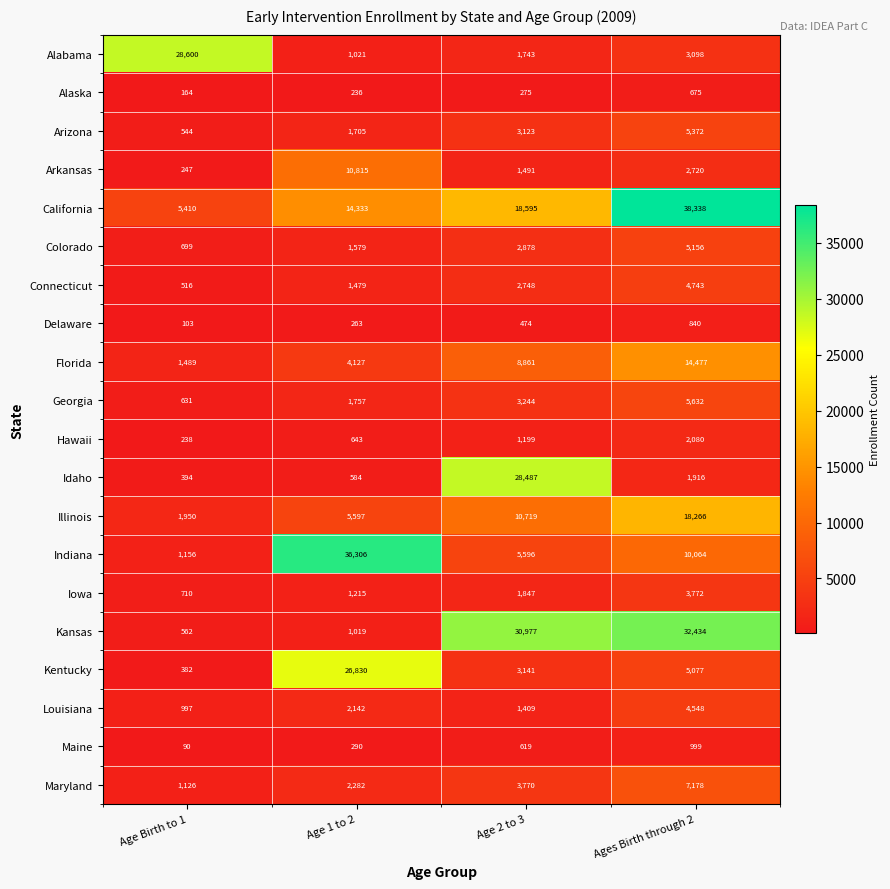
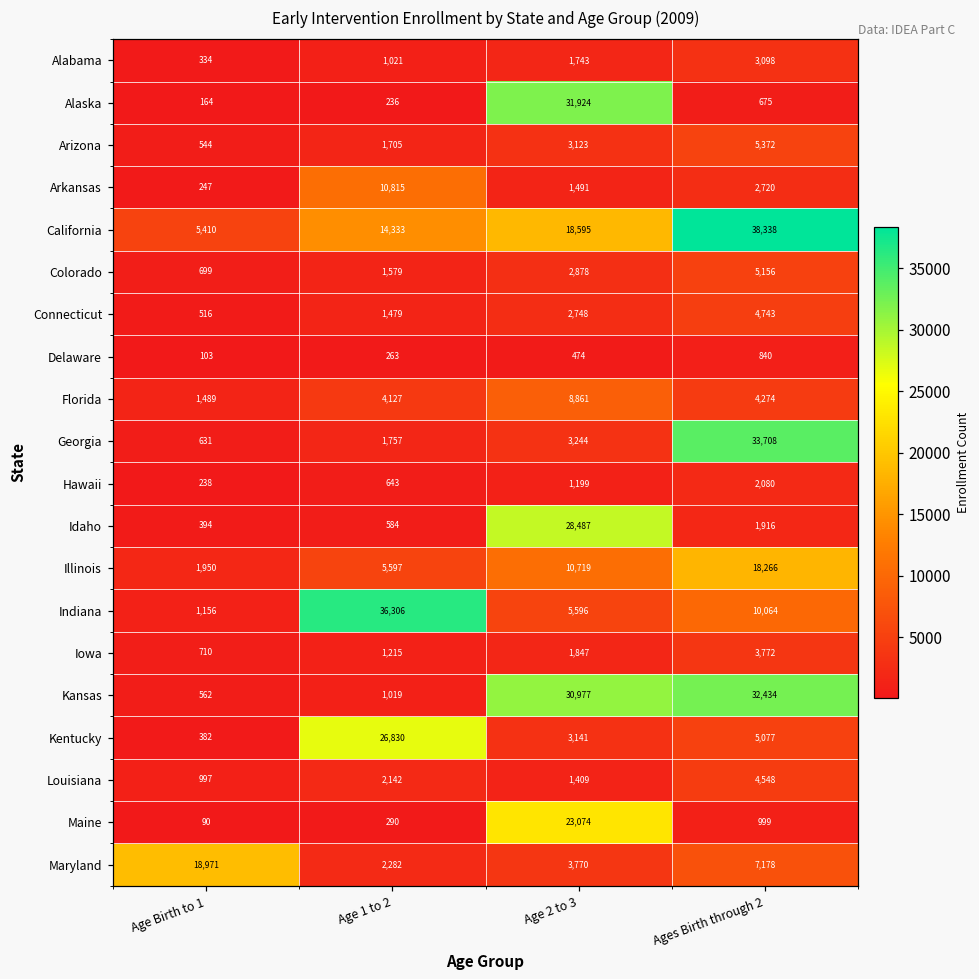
  {
    "Alabama": {
-     "Age Birth to 1": "28,600",
+     "Age Birth to 1": "334",
      "Age 1 to 2": "1,021",
      "Age 2 to 3": "1,743",
      "Ages Birth through 2": "3,098"
    },
    "Alaska": {
      "Age Birth to 1": "164",
      "Age 1 to 2": "236",
-     "Age 2 to 3": "275",
+     "Age 2 to 3": "31,924",
      "Ages Birth through 2": "675"
    },
    "Arizona": {
      "Age Birth to 1": "544",
      "Age 1 to 2": "1,705",
      "Age 2 to 3": "3,123",
      "Ages Birth through 2": "5,372"
    },
    "Arkansas": {
      "Age Birth to 1": "247",
      "Age 1 to 2": "10,815",
      "Age 2 to 3": "1,491",
      "Ages Birth through 2": "2,720"
    },
    "California": {
      "Age Birth to 1": "5,410",
      "Age 1 to 2": "14,333",
      "Age 2 to 3": "18,595",
      "Ages Birth through 2": "38,338"
    },
    "Colorado": {
      "Age Birth to 1": "699",
      "Age 1 to 2": "1,579",
      "Age 2 to 3": "2,878",
      "Ages Birth through 2": "5,156"
    },
    "Connecticut": {
      "Age Birth to 1": "516",
      "Age 1 to 2": "1,479",
      "Age 2 to 3": "2,748",
      "Ages Birth through 2": "4,743"
    },
    "Delaware": {
      "Age Birth to 1": "103",
      "Age 1 to 2": "263",
      "Age 2 to 3": "474",
      "Ages Birth through 2": "840"
    },
    "Florida": {
      "Age Birth to 1": "1,489",
      "Age 1 to 2": "4,127",
      "Age 2 to 3": "8,861",
-     "Ages Birth through 2": "14,477"
+     "Ages Birth through 2": "4,274"
    },
    "Georgia": {
      "Age Birth to 1": "631",
      "Age 1 to 2": "1,757",
      "Age 2 to 3": "3,244",
-     "Ages Birth through 2": "5,632"
+     "Ages Birth through 2": "33,708"
    },
    "Hawaii": {
      "Age Birth to 1": "238",
      "Age 1 to 2": "643",
      "Age 2 to 3": "1,199",
      "Ages Birth through 2": "2,080"
    },
    "Idaho": {
      "Age Birth to 1": "394",
      "Age 1 to 2": "584",
      "Age 2 to 3": "28,487",
      "Ages Birth through 2": "1,916"
    },
    "Illinois": {
      "Age Birth to 1": "1,950",
      "Age 1 to 2": "5,597",
      "Age 2 to 3": "10,719",
      "Ages Birth through 2": "18,266"
    },
    "Indiana": {
      "Age Birth to 1": "1,156",
      "Age 1 to 2": "36,306",
      "Age 2 to 3": "5,596",
      "Ages Birth through 2": "10,064"
    },
    "Iowa": {
      "Age Birth to 1": "710",
      "Age 1 to 2": "1,215",
      "Age 2 to 3": "1,847",
      "Ages Birth through 2": "3,772"
    },
    "Kansas": {
      "Age Birth to 1": "562",
      "Age 1 to 2": "1,019",
      "Age 2 to 3": "30,977",
      "Ages Birth through 2": "32,434"
    },
    "Kentucky": {
      "Age Birth to 1": "382",
      "Age 1 to 2": "26,830",
      "Age 2 to 3": "3,141",
      "Ages Birth through 2": "5,077"
    },
    "Louisiana": {
      "Age Birth to 1": "997",
      "Age 1 to 2": "2,142",
      "Age 2 to 3": "1,409",
      "Ages Birth through 2": "4,548"
    },
    "Maine": {
      "Age Birth to 1": "90",
      "Age 1 to 2": "290",
-     "Age 2 to 3": "619",
+     "Age 2 to 3": "23,074",
      "Ages Birth through 2": "999"
    },
    "Maryland": {
-     "Age Birth to 1": "1,126",
+     "Age Birth to 1": "18,971",
      "Age 1 to 2": "2,282",
      "Age 2 to 3": "3,770",
      "Ages Birth through 2": "7,178"
    }
  }
